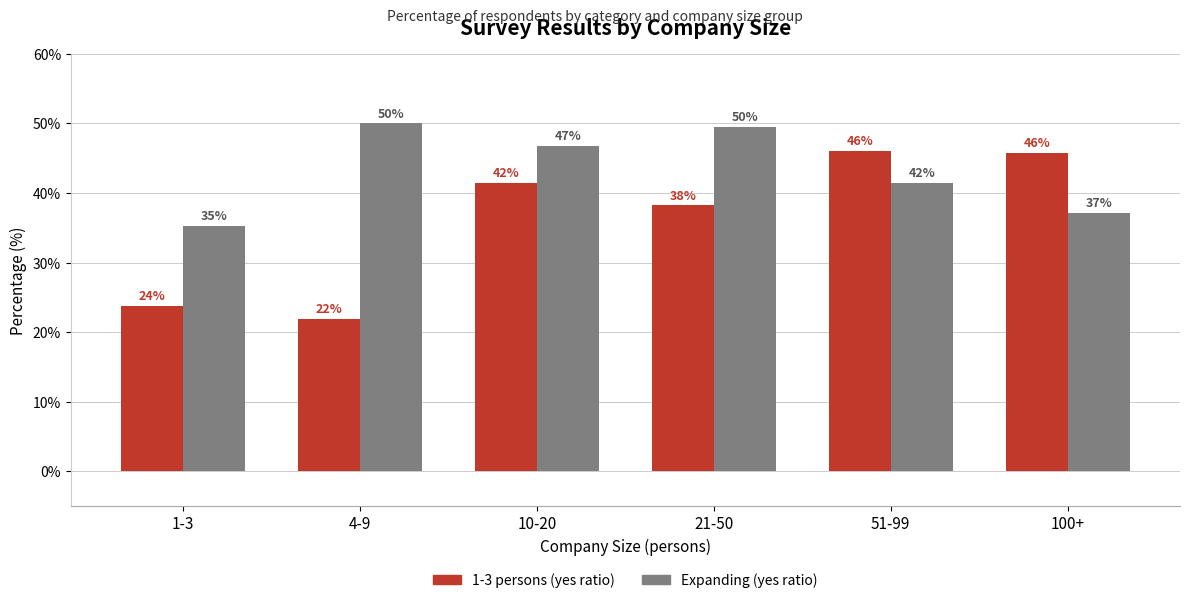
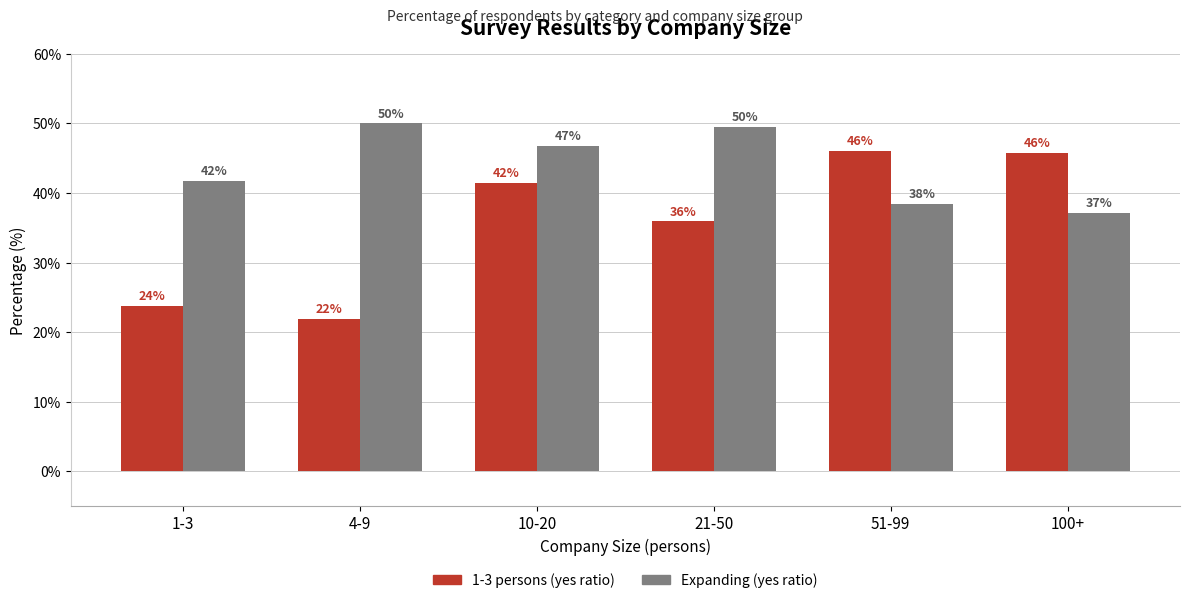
  {
    "1-3 persons (yes ratio)": {
      "1-3": "24%",
      "4-9": "22%",
      "10-20": "42%",
-     "21-50": "38%",
+     "21-50": "36%",
      "51-99": "46%",
      "100+": "46%"
    },
    "Expanding (yes ratio)": {
-     "1-3": "35%",
+     "1-3": "42%",
      "4-9": "50%",
      "10-20": "47%",
      "21-50": "50%",
-     "51-99": "42%",
+     "51-99": "38%",
      "100+": "37%"
    }
  }
